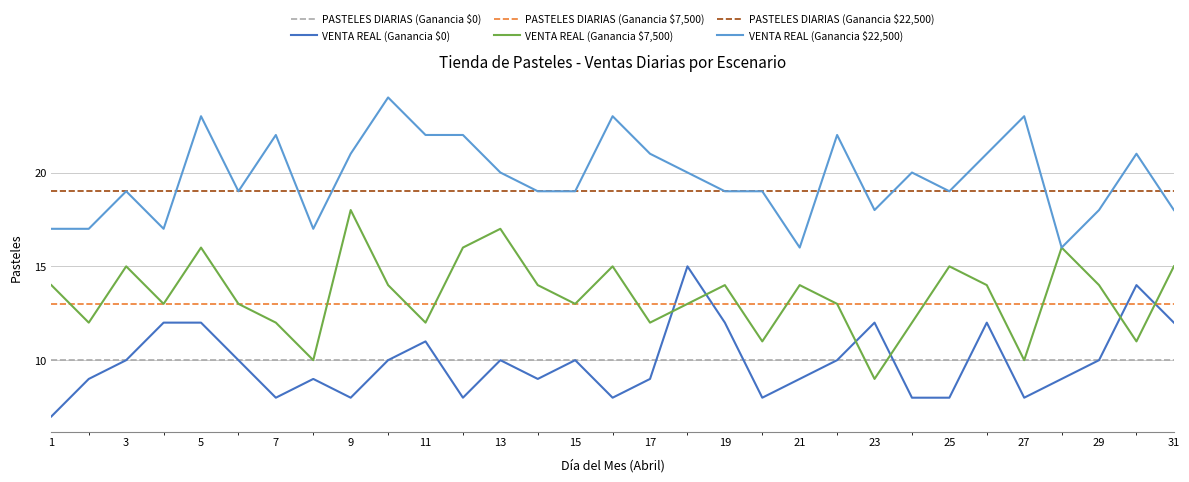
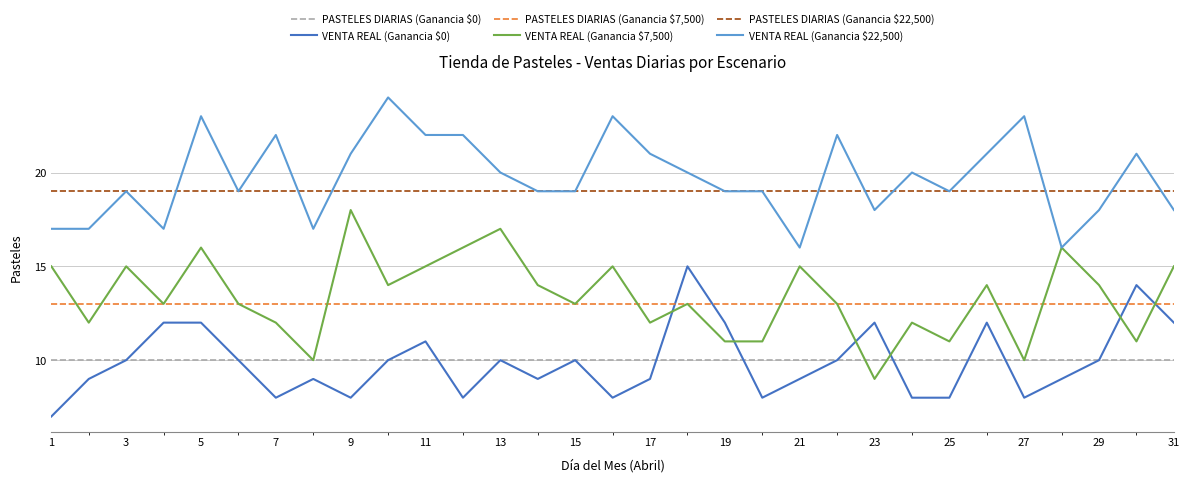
  {
    "PASTELES DIARIAS (Ganancia $0)": {
      "1": 10,
      "5": 10,
      "7": 10,
      "9": 10,
      "11": 10,
      "17": 10,
      "19": 10,
      "21": 10,
      "23": 10,
      "25": 10,
      "31": 10
    },
    "PASTELES DIARIAS (Ganancia $7,500)": {
      "1": 13,
      "3": 13,
      "5": 13,
      "7": 13,
      "9": 13,
      "11": 13,
      "13": 13,
      "17": 13,
      "19": 13,
      "21": 13,
      "23": 13,
      "25": 13,
      "27": 13,
      "29": 13,
      "31": 13
    },
    "VENTA REAL (Ganancia $7,500)": {
-     "1": 14,
+     "1": 15,
      "3": 15,
      "5": 16,
      "7": 12,
      "9": 18,
-     "11": 12,
+     "11": 15,
      "13": 17,
      "17": 12,
-     "19": 14,
-     "21": 14,
+     "19": 11,
+     "21": 15,
      "23": 9,
-     "25": 15,
+     "25": 11,
      "29": 14,
      "31": 15
    },
    "PASTELES DIARIAS (Ganancia $22,500)": {
      "1": 19,
      "5": 19,
      "7": 19,
      "9": 19,
      "11": 19,
      "13": 19,
      "17": 19,
      "21": 19,
      "23": 19,
      "27": 19,
      "29": 19,
      "31": 19
    }
  }
